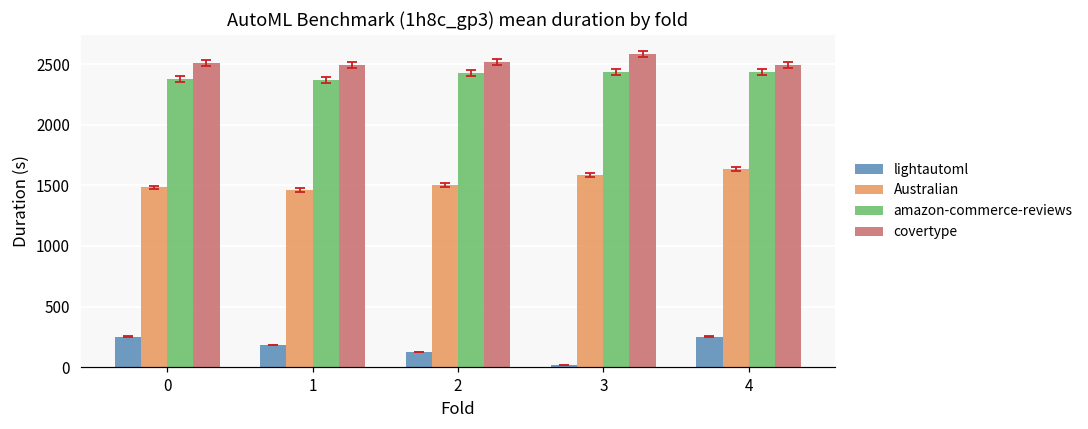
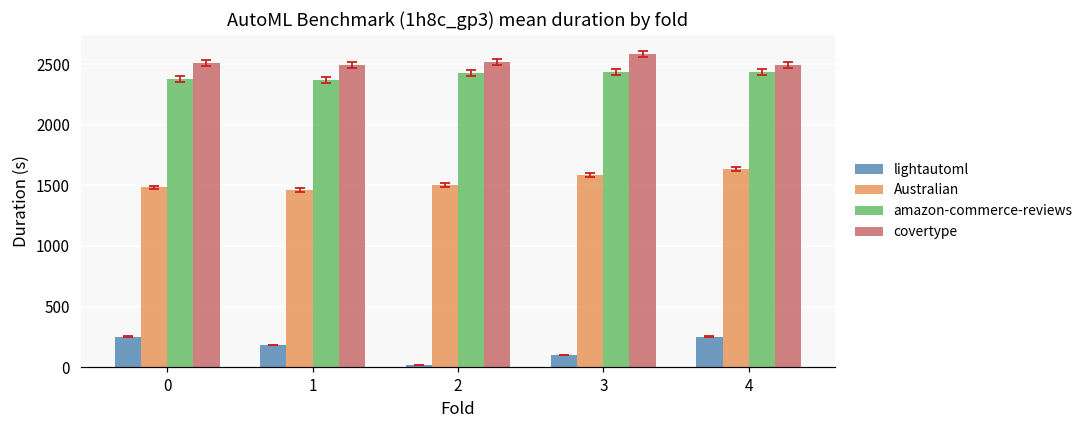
  {
    "lightautoml": {
      "0": 250,
      "1": 180,
-     "2": 130,
-     "3": 20,
+     "2": 20,
+     "3": 100,
      "4": 250
    },
    "amazon-commerce-reviews": {
      "0": 2380,
      "1": 2370,
      "2": 2430,
      "3": 2440,
      "4": 2430
    }
  }
